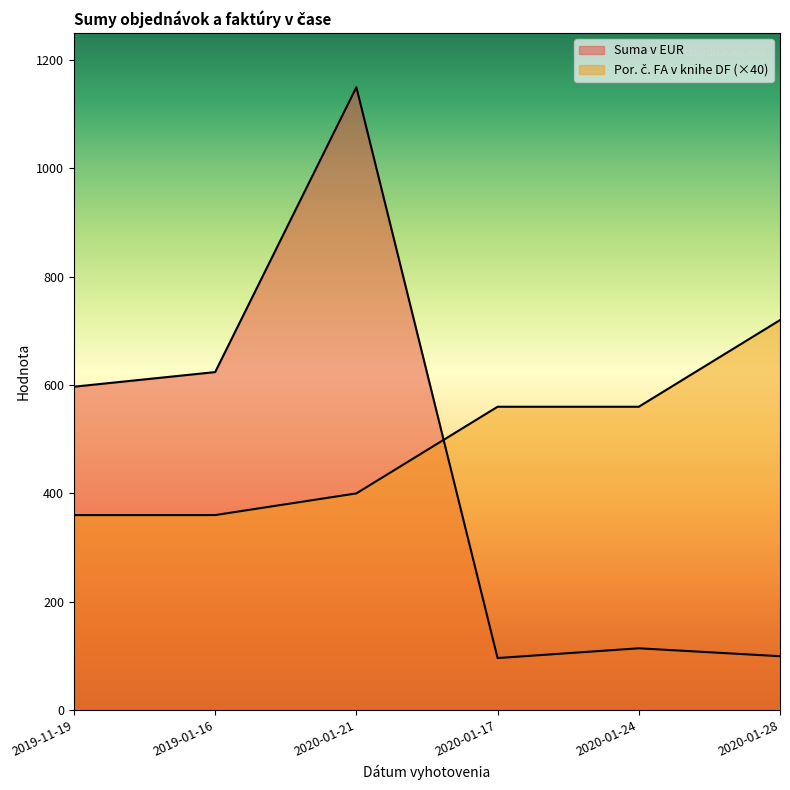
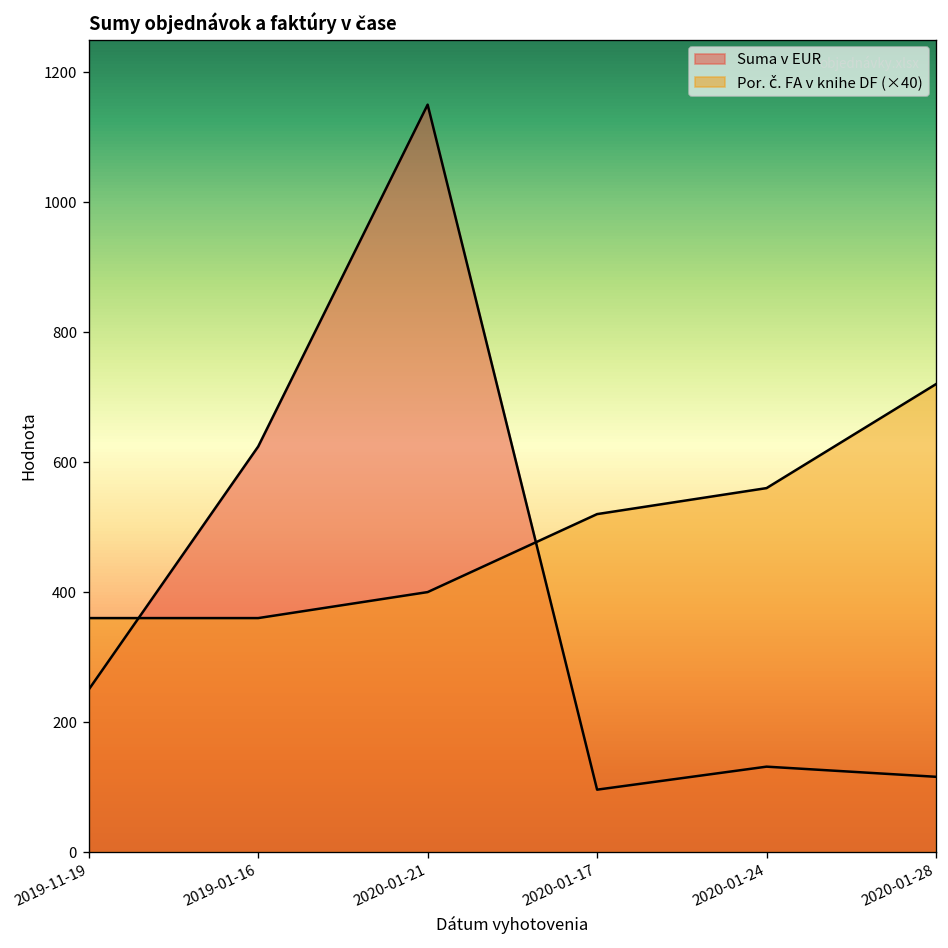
  {
    "Suma v EUR": {
-     "2019-11-19": 600,
+     "2019-11-19": 250,
      "2019-01-16": 620,
      "2020-01-21": 1150,
      "2020-01-17": 100,
-     "2020-01-24": 110,
-     "2020-01-28": 100
+     "2020-01-24": 130,
+     "2020-01-28": 120
    },
    "Por. č. FA v knihe DF (×40)": {
      "2019-11-19": 360,
      "2019-01-16": 360,
      "2020-01-21": 400,
-     "2020-01-17": 560,
+     "2020-01-17": 520,
      "2020-01-24": 560,
      "2020-01-28": 720
    }
  }
